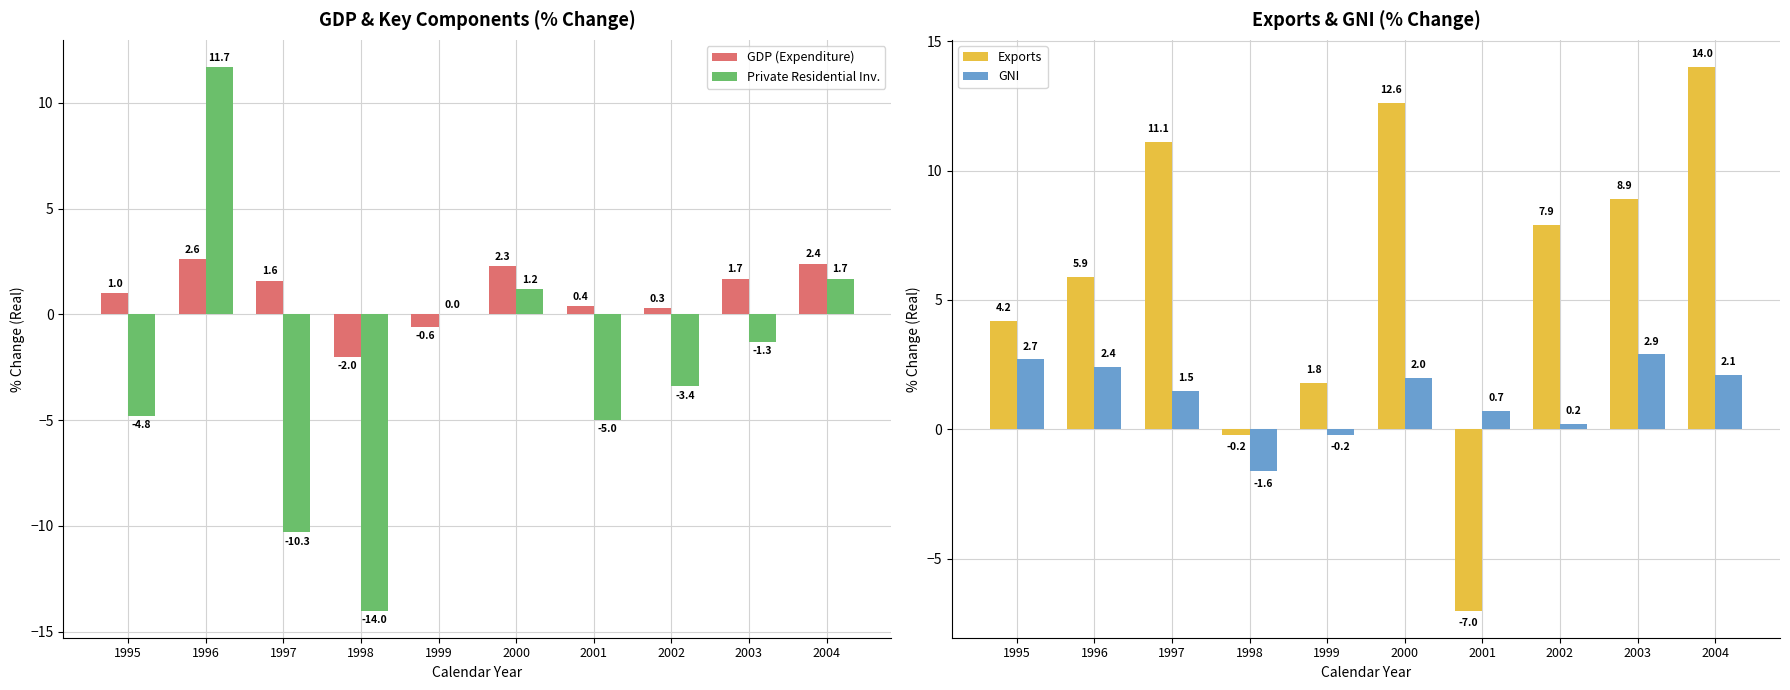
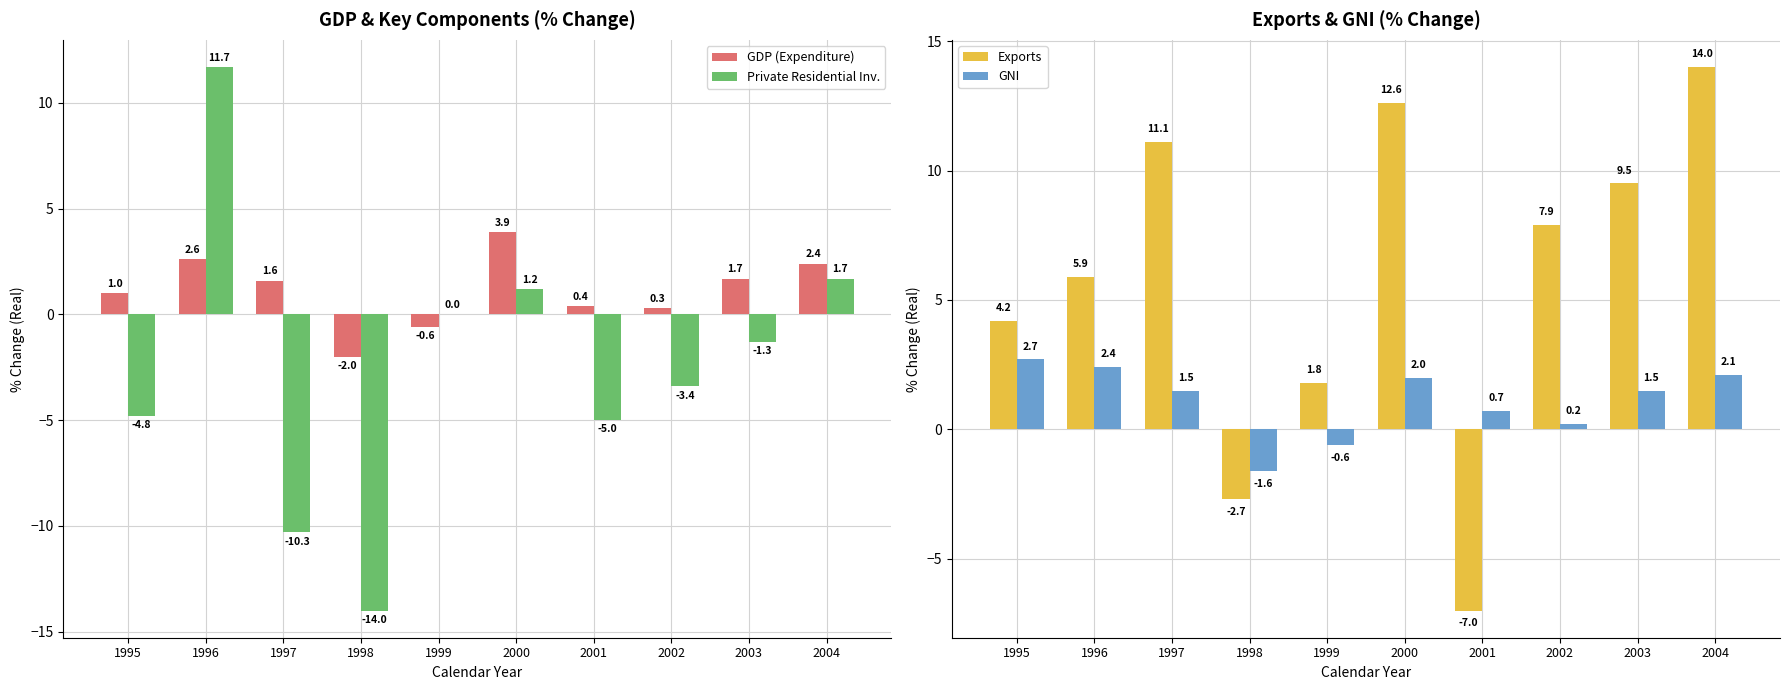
  {
    "GDP & Key Components (% Change)": {
      "GDP (Expenditure)": {
        "1995": 1.0,
        "1996": 2.6,
        "1997": 1.6,
        "1998": -2.0,
        "1999": -0.6,
-       "2000": 2.3,
+       "2000": 3.9,
        "2001": 0.4,
        "2002": 0.3,
        "2003": 1.7,
        "2004": 2.4
      },
      "Private Residential Inv.": {
        "1995": -4.8,
        "1996": 11.7,
        "1997": -10.3,
        "1998": -14.0,
        "1999": 0.0,
        "2000": 1.2,
        "2001": -5.0,
        "2002": -3.4,
        "2003": -1.3,
        "2004": 1.7
      }
    },
    "Exports & GNI (% Change)": {
      "Exports": {
        "1995": 4.2,
        "1996": 5.9,
        "1997": 11.1,
-       "1998": -0.2,
+       "1998": -2.7,
        "1999": 1.8,
        "2000": 12.6,
        "2001": -7.0,
        "2002": 7.9,
-       "2003": 8.9,
+       "2003": 9.5,
        "2004": 14.0
      },
      "GNI": {
        "1995": 2.7,
        "1996": 2.4,
        "1997": 1.5,
        "1998": -1.6,
-       "1999": -0.2,
+       "1999": -0.6,
        "2000": 2.0,
        "2001": 0.7,
        "2002": 0.2,
-       "2003": 2.9,
+       "2003": 1.5,
        "2004": 2.1
      }
    }
  }
